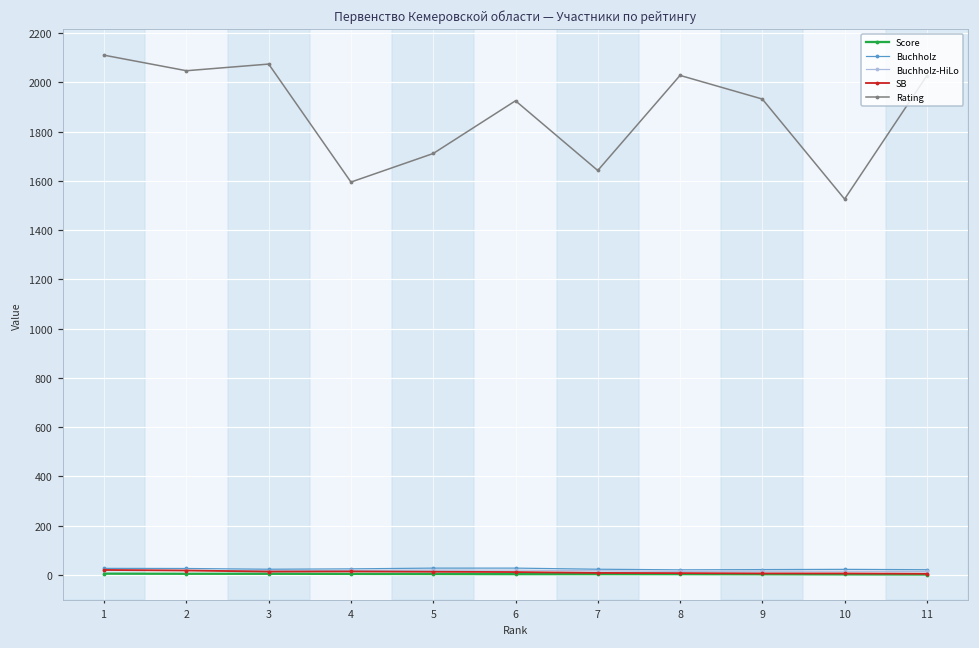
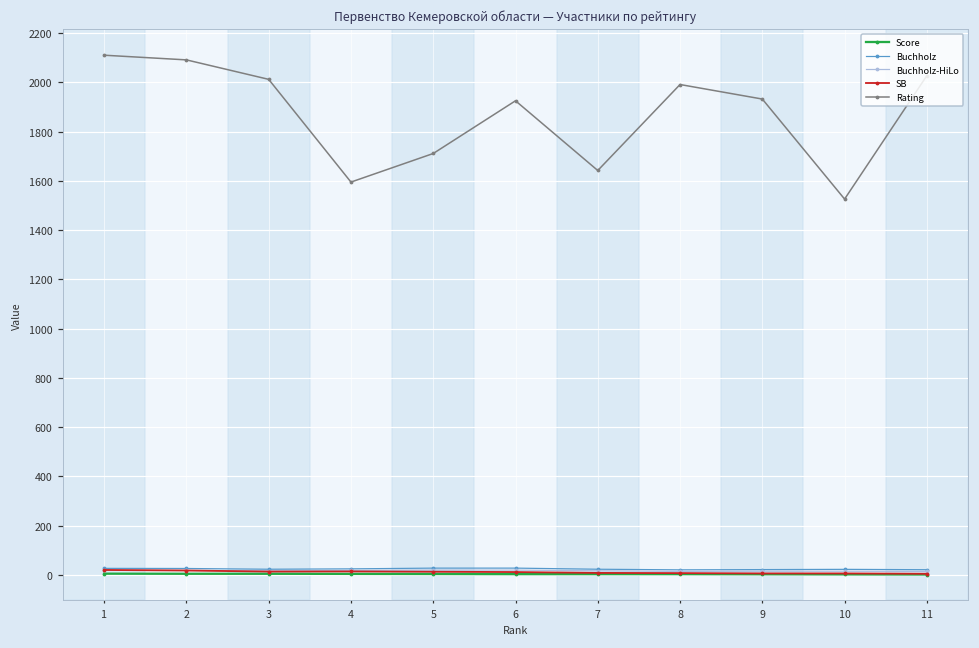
  {
    "Score": {
      "1": 10,
      "2": 10
    },
    "Rating": {
      "1": 2110,
-     "2": 2050,
-     "3": 2070,
+     "2": 2090,
+     "3": 2010,
      "4": 1600,
      "5": 1710,
      "6": 1930,
      "7": 1640,
-     "8": 2030,
+     "8": 1990,
      "9": 1930,
      "10": 1530
    }
  }
